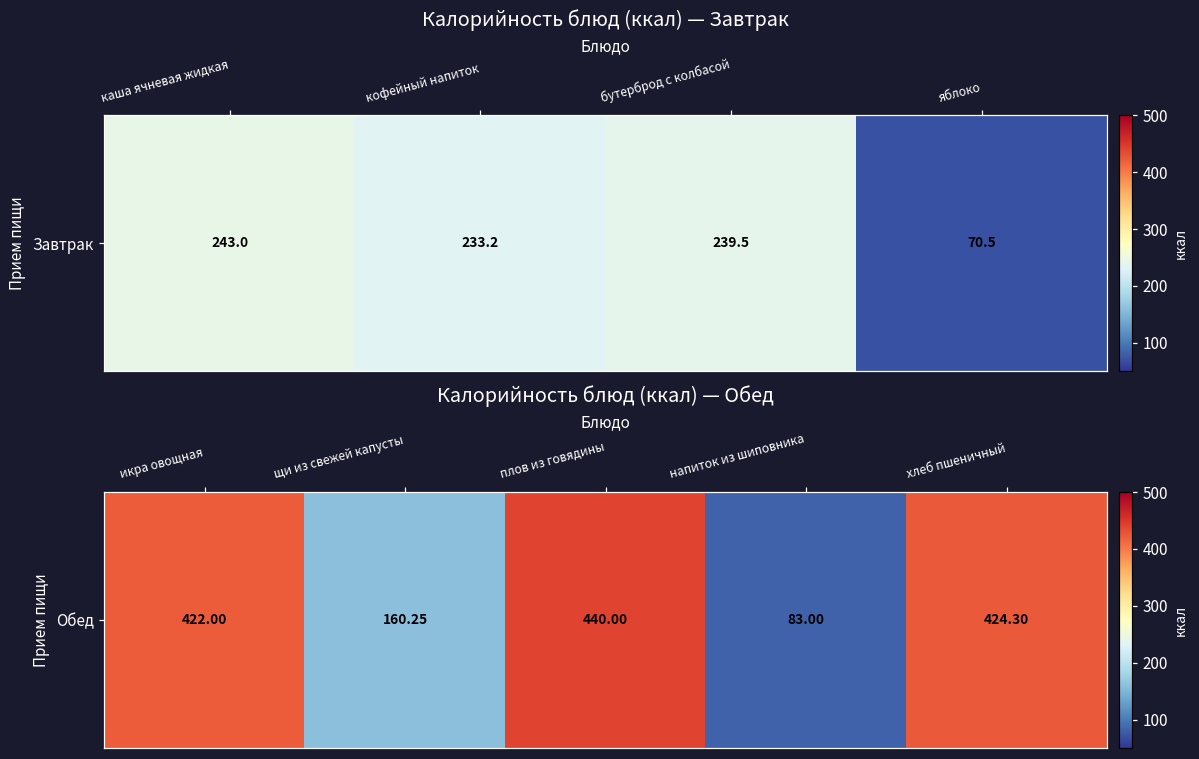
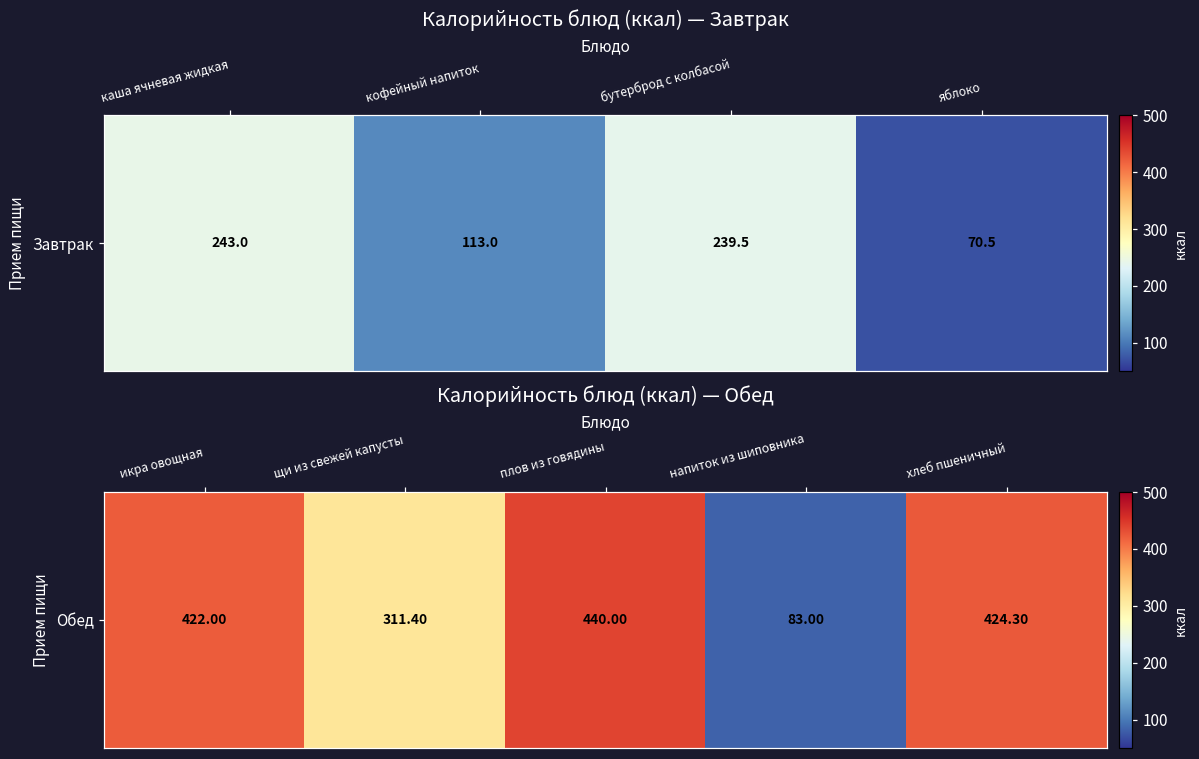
  {
    "Калорийность блюд (ккал) — Завтрак": {
      "Завтрак": {
        "каша ячневая жидкая": 243.0,
-       "кофейный напиток": 233.2,
+       "кофейный напиток": 113.0,
        "бутерброд с колбасой": 239.5,
        "яблоко": 70.5
      }
    },
    "Калорийность блюд (ккал) — Обед": {
      "Обед": {
        "икра овощная": 422.00,
-       "щи из свежей капусты": 160.25,
+       "щи из свежей капусты": 311.40,
        "плов из говядины": 440.00,
        "напиток из шиповника": 83.00,
        "хлеб пшеничный": 424.30
      }
    }
  }
